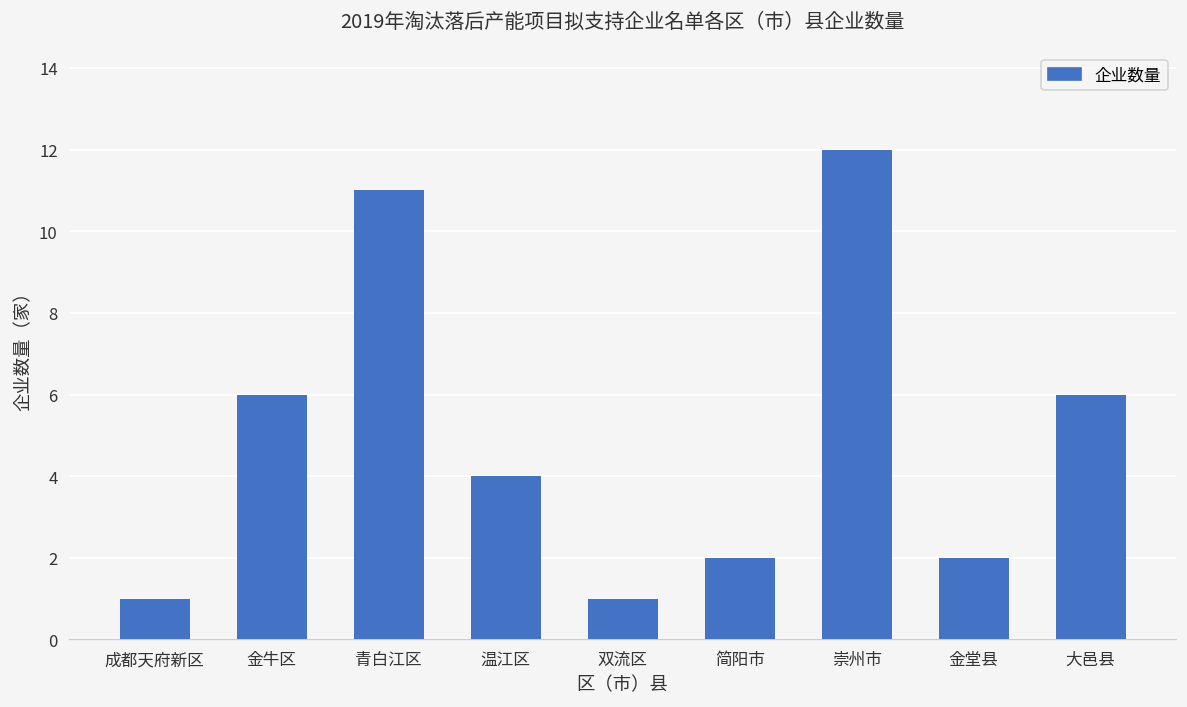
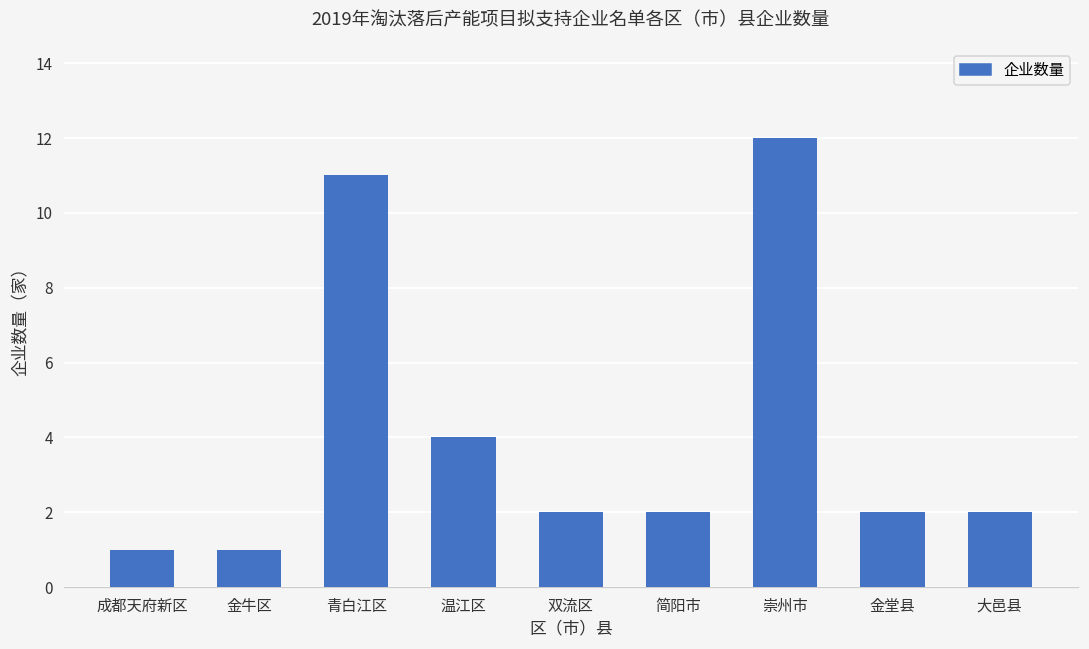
  {
    "成都天府新区": 1,
-   "金牛区": 6,
+   "金牛区": 1,
    "青白江区": 11,
    "温江区": 4,
-   "双流区": 1,
+   "双流区": 2,
    "简阳市": 2,
    "崇州市": 12,
    "金堂县": 2,
-   "大邑县": 6
+   "大邑县": 2
  }
